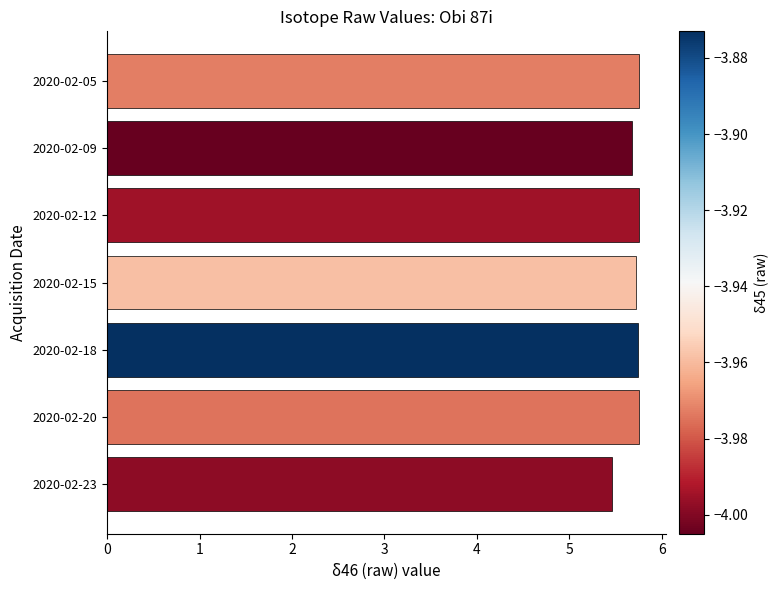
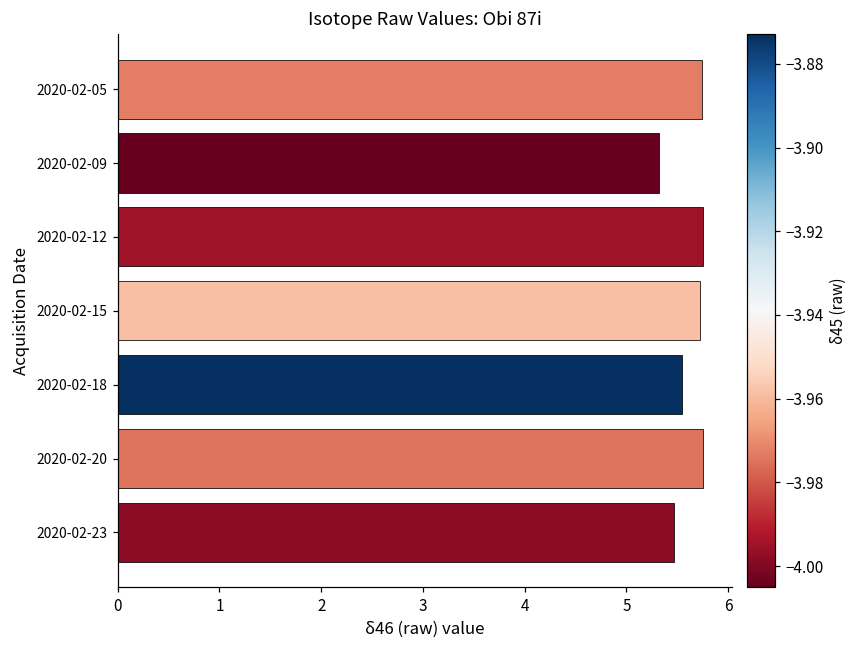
  {
    "2020-02-05": 5.7,
-   "2020-02-09": 5.7,
+   "2020-02-09": 5.3,
    "2020-02-12": 5.8,
    "2020-02-15": 5.7,
-   "2020-02-18": 5.7,
+   "2020-02-18": 5.6,
    "2020-02-20": 5.8,
    "2020-02-23": 5.5
  }
